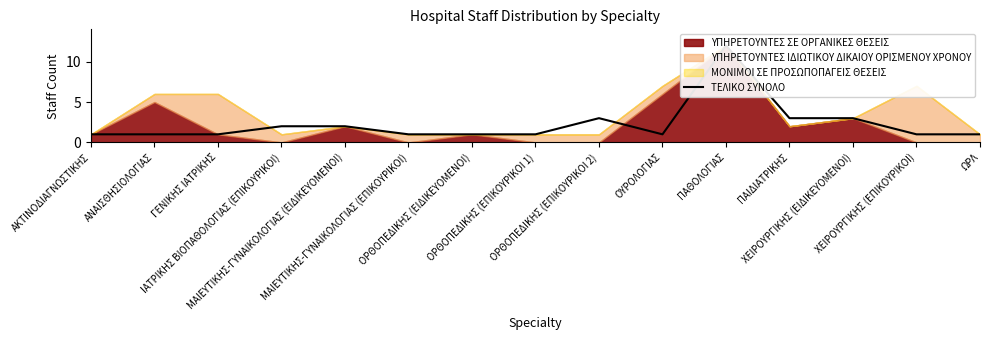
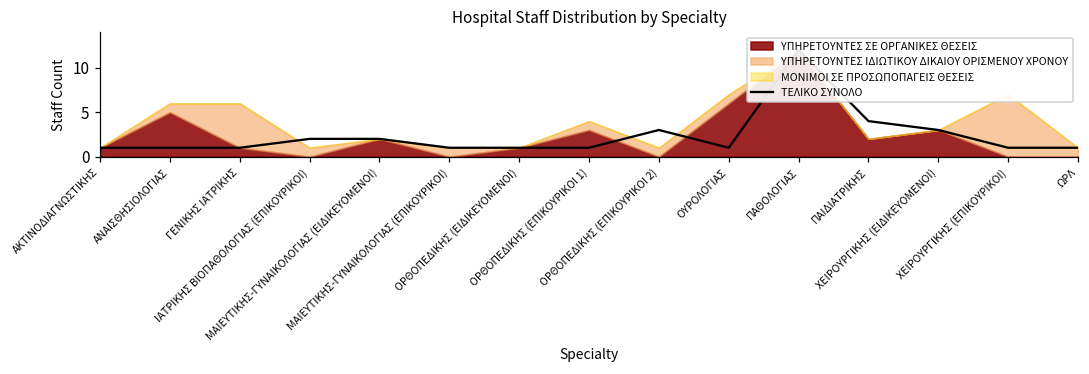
  {
    "ΤΕΛΙΚΟ ΣΥΝΟΛΟ": {
      "ΑΝΑΙΣΘΗΣΙΟΛΟΓΙΑΣ": 1,
      "ΙΑΤΡΙΚΗΣ ΒΙΟΠΑΘΟΛΟΓΙΑΣ (ΕΠΙΚΟΥΡΙΚΟΙ)": 2,
      "ΟΡΘΟΠΕΔΙΚΗΣ (ΕΠΙΚΟΥΡΙΚΟΙ 2)": 3,
      "ΟΥΡΟΛΟΓΙΑΣ": 1,
-     "ΠΑΙΔΙΑΤΡΙΚΗΣ": 3,
+     "ΠΑΙΔΙΑΤΡΙΚΗΣ": 4,
      "ΧΕΙΡΟΥΡΓΙΚΗΣ (ΕΠΙΚΟΥΡΙΚΟΙ)": 1
    },
    "ΥΠΗΡΕΤΟΥΝΤΕΣ ΣΕ ΟΡΓΑΝΙΚΕΣ ΘΕΣΕΙΣ": {
      "ΑΝΑΙΣΘΗΣΙΟΛΟΓΙΑΣ": 5,
      "ΙΑΤΡΙΚΗΣ ΒΙΟΠΑΘΟΛΟΓΙΑΣ (ΕΠΙΚΟΥΡΙΚΟΙ)": 0,
      "ΜΑΙΕΥΤΙΚΗΣ-ΓΥΝΑΙΚΟΛΟΓΙΑΣ (ΕΠΙΚΟΥΡΙΚΟΙ)": 0,
-     "ΟΡΘΟΠΕΔΙΚΗΣ (ΕΠΙΚΟΥΡΙΚΟΙ 1)": 0,
+     "ΟΡΘΟΠΕΔΙΚΗΣ (ΕΠΙΚΟΥΡΙΚΟΙ 1)": 3,
      "ΟΡΘΟΠΕΔΙΚΗΣ (ΕΠΙΚΟΥΡΙΚΟΙ 2)": 0,
      "ΟΥΡΟΛΟΓΙΑΣ": 6,
      "ΧΕΙΡΟΥΡΓΙΚΗΣ (ΕΠΙΚΟΥΡΙΚΟΙ)": 0,
      "ΩΡΛ": 0
    }
  }
